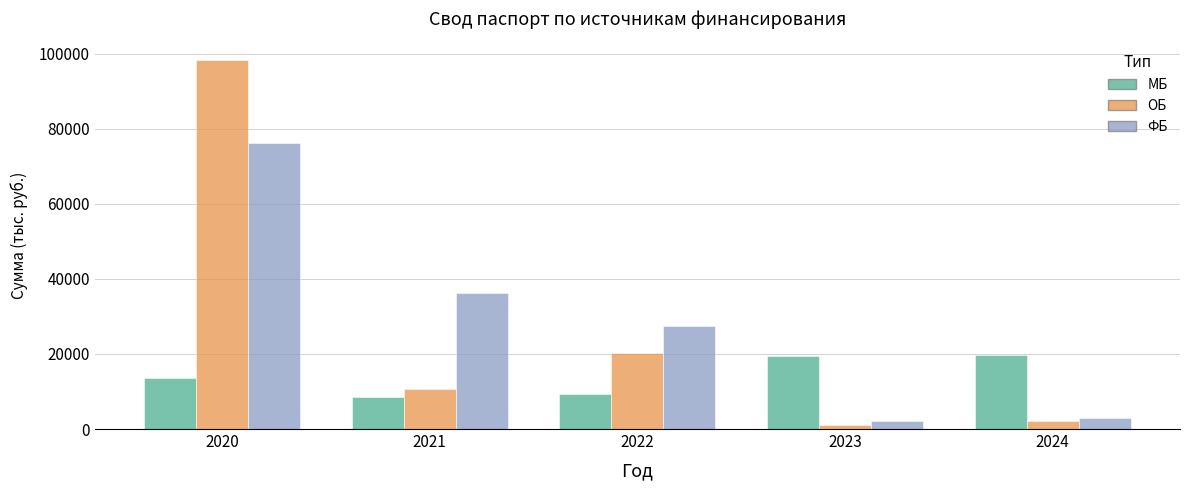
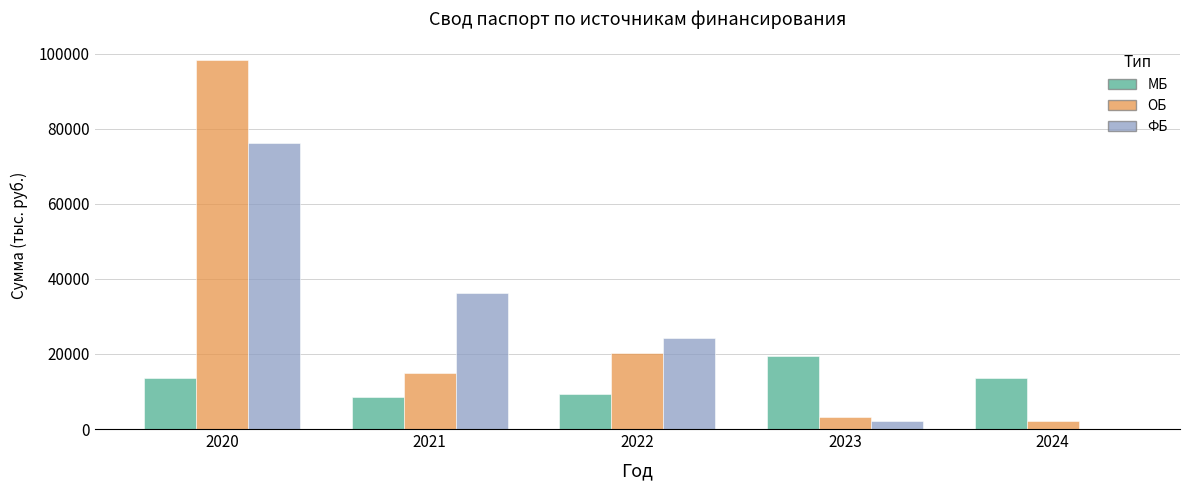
  {
    "МБ": {
      "2020": 14000,
      "2021": 8000,
      "2022": 9000,
      "2023": 19000,
-     "2024": 20000
+     "2024": 14000
    },
    "ОБ": {
      "2020": 98000,
-     "2021": 11000,
+     "2021": 15000,
      "2022": 20000,
-     "2023": 1000,
+     "2023": 3000,
      "2024": 2000
    },
    "ФБ": {
      "2020": 76000,
      "2021": 36000,
-     "2022": 27000,
+     "2022": 24000,
      "2023": 2000,
-     "2024": 3000
+     "2024": 0
    }
  }
